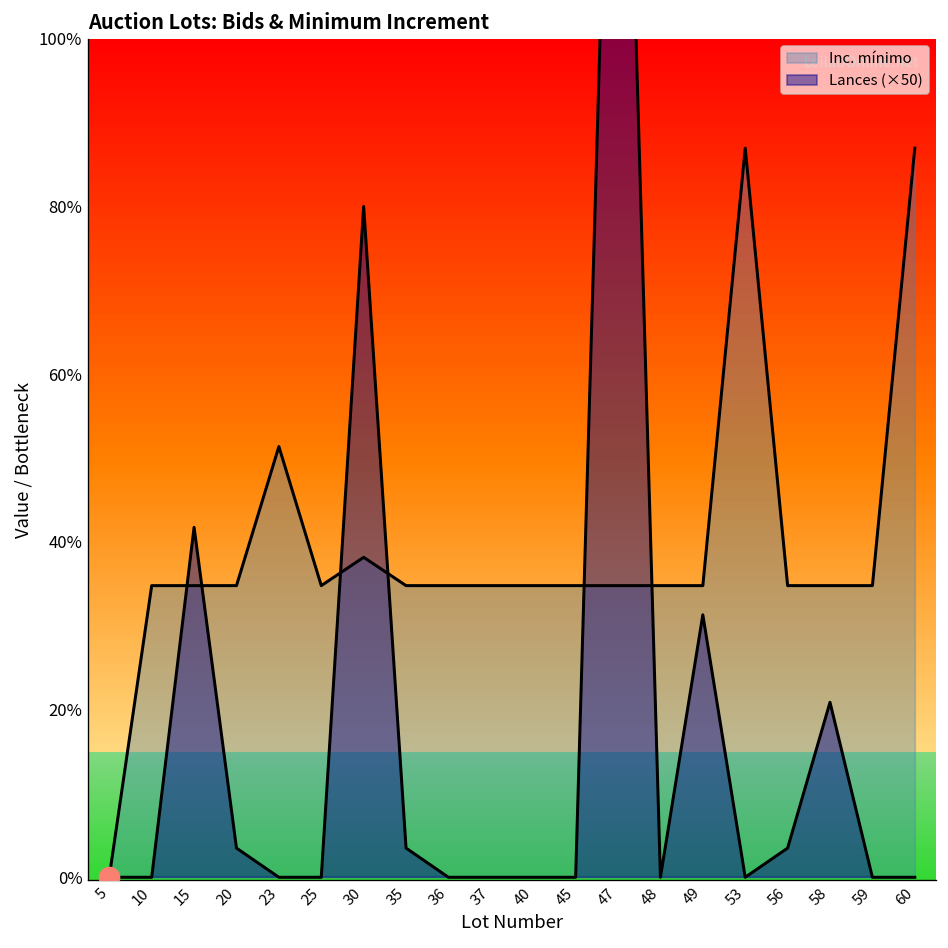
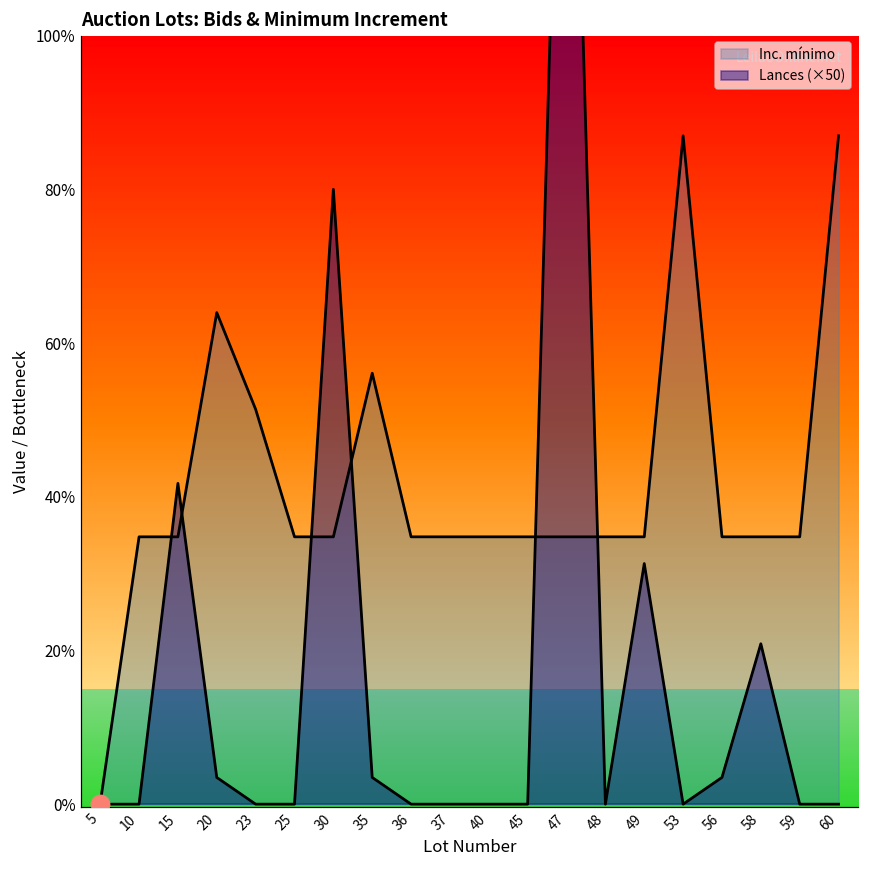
  {
    "Inc. mínimo": {
      "10": "35%",
      "15": "35%",
-     "20": "35%",
+     "20": "64%",
      "23": "51%",
      "25": "35%",
-     "30": "38%",
-     "35": "35%",
+     "30": "35%",
+     "35": "56%",
      "36": "35%",
      "37": "35%",
      "40": "35%",
      "45": "35%",
      "47": "35%",
      "48": "35%",
      "49": "35%",
      "53": "87%",
      "56": "35%",
      "58": "35%",
      "59": "35%",
      "60": "87%"
    },
    "Lances (×50)": {
      "10": "0%",
      "15": "42%",
      "20": "3%",
      "23": "0%",
      "25": "0%",
      "30": "80%",
      "35": "3%",
      "36": "0%",
      "37": "0%",
      "40": "0%",
      "45": "0%",
      "48": "0%",
      "49": "31%",
      "53": "0%",
      "56": "3%",
      "58": "21%",
      "59": "0%",
      "60": "0%"
    }
  }
